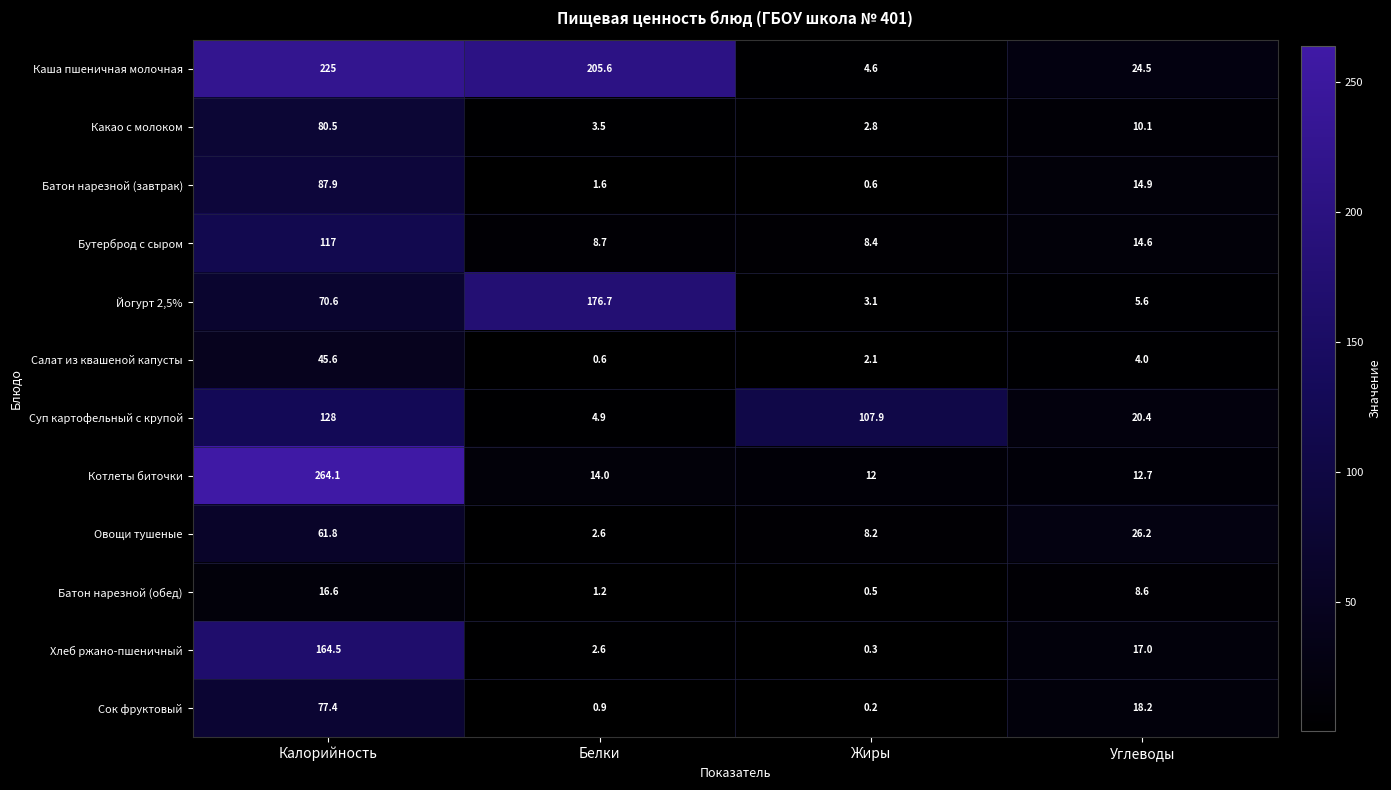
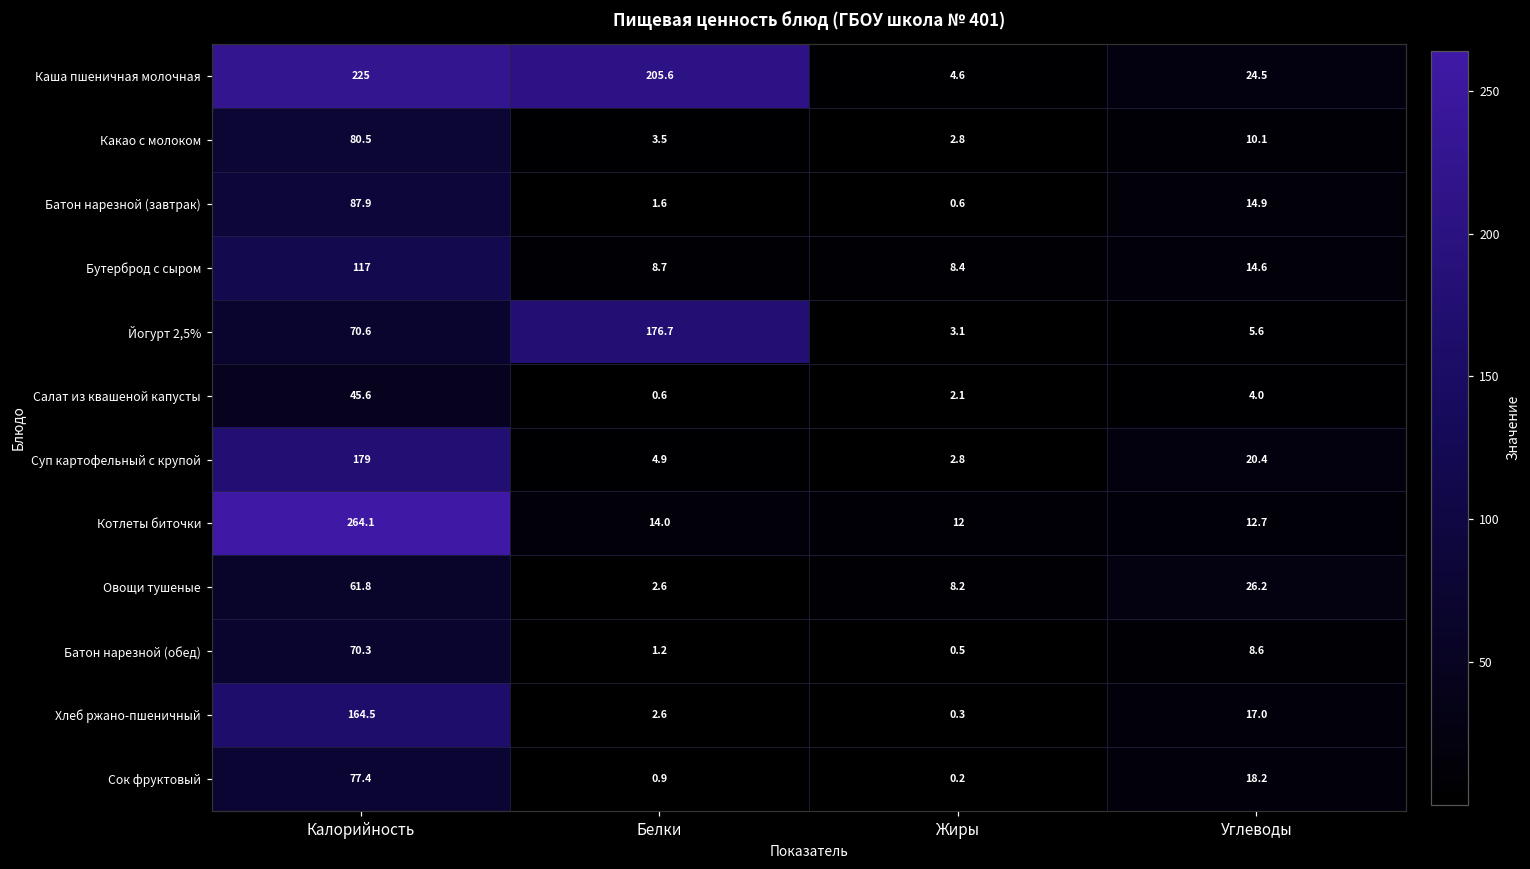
  {
    "Каша пшеничная молочная": {
      "Калорийность": 225,
      "Белки": 205.6,
      "Жиры": 4.6,
      "Углеводы": 24.5
    },
    "Какао с молоком": {
      "Калорийность": 80.5,
      "Белки": 3.5,
      "Жиры": 2.8,
      "Углеводы": 10.1
    },
    "Батон нарезной (завтрак)": {
      "Калорийность": 87.9,
      "Белки": 1.6,
      "Жиры": 0.6,
      "Углеводы": 14.9
    },
    "Бутерброд с сыром": {
      "Калорийность": 117,
      "Белки": 8.7,
      "Жиры": 8.4,
      "Углеводы": 14.6
    },
    "Йогурт 2,5%": {
      "Калорийность": 70.6,
      "Белки": 176.7,
      "Жиры": 3.1,
      "Углеводы": 5.6
    },
    "Салат из квашеной капусты": {
      "Калорийность": 45.6,
      "Белки": 0.6,
      "Жиры": 2.1,
      "Углеводы": 4.0
    },
    "Суп картофельный с крупой": {
-     "Калорийность": 128,
+     "Калорийность": 179,
      "Белки": 4.9,
-     "Жиры": 107.9,
+     "Жиры": 2.8,
      "Углеводы": 20.4
    },
    "Котлеты биточки": {
      "Калорийность": 264.1,
      "Белки": 14.0,
      "Жиры": 12,
      "Углеводы": 12.7
    },
    "Овощи тушеные": {
      "Калорийность": 61.8,
      "Белки": 2.6,
      "Жиры": 8.2,
      "Углеводы": 26.2
    },
    "Батон нарезной (обед)": {
-     "Калорийность": 16.6,
+     "Калорийность": 70.3,
      "Белки": 1.2,
      "Жиры": 0.5,
      "Углеводы": 8.6
    },
    "Хлеб ржано-пшеничный": {
      "Калорийность": 164.5,
      "Белки": 2.6,
      "Жиры": 0.3,
      "Углеводы": 17.0
    },
    "Сок фруктовый": {
      "Калорийность": 77.4,
      "Белки": 0.9,
      "Жиры": 0.2,
      "Углеводы": 18.2
    }
  }
